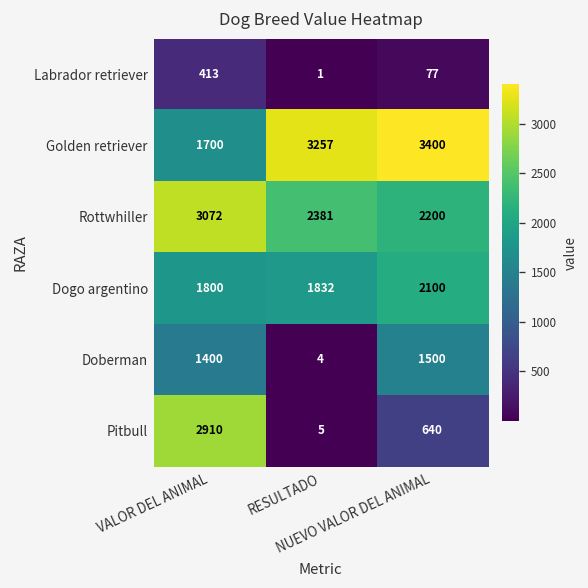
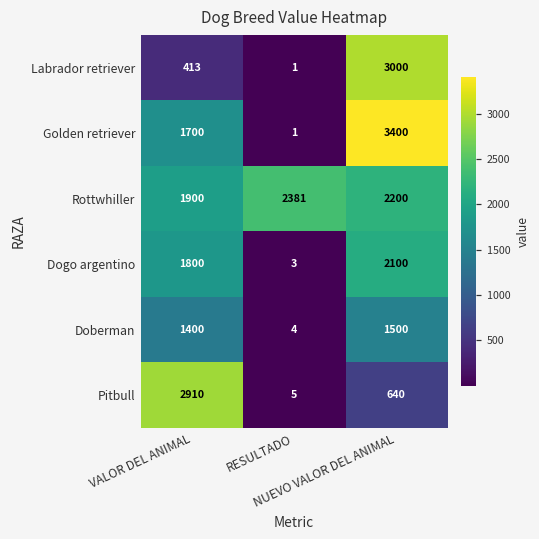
  {
    "Labrador retriever": {
      "VALOR DEL ANIMAL": 413,
      "RESULTADO": 1,
-     "NUEVO VALOR DEL ANIMAL": 77
+     "NUEVO VALOR DEL ANIMAL": 3000
    },
    "Golden retriever": {
      "VALOR DEL ANIMAL": 1700,
-     "RESULTADO": 3257,
+     "RESULTADO": 1,
      "NUEVO VALOR DEL ANIMAL": 3400
    },
    "Rottwhiller": {
-     "VALOR DEL ANIMAL": 3072,
+     "VALOR DEL ANIMAL": 1900,
      "RESULTADO": 2381,
      "NUEVO VALOR DEL ANIMAL": 2200
    },
    "Dogo argentino": {
      "VALOR DEL ANIMAL": 1800,
-     "RESULTADO": 1832,
+     "RESULTADO": 3,
      "NUEVO VALOR DEL ANIMAL": 2100
    },
    "Doberman": {
      "VALOR DEL ANIMAL": 1400,
      "RESULTADO": 4,
      "NUEVO VALOR DEL ANIMAL": 1500
    },
    "Pitbull": {
      "VALOR DEL ANIMAL": 2910,
      "RESULTADO": 5,
      "NUEVO VALOR DEL ANIMAL": 640
    }
  }
